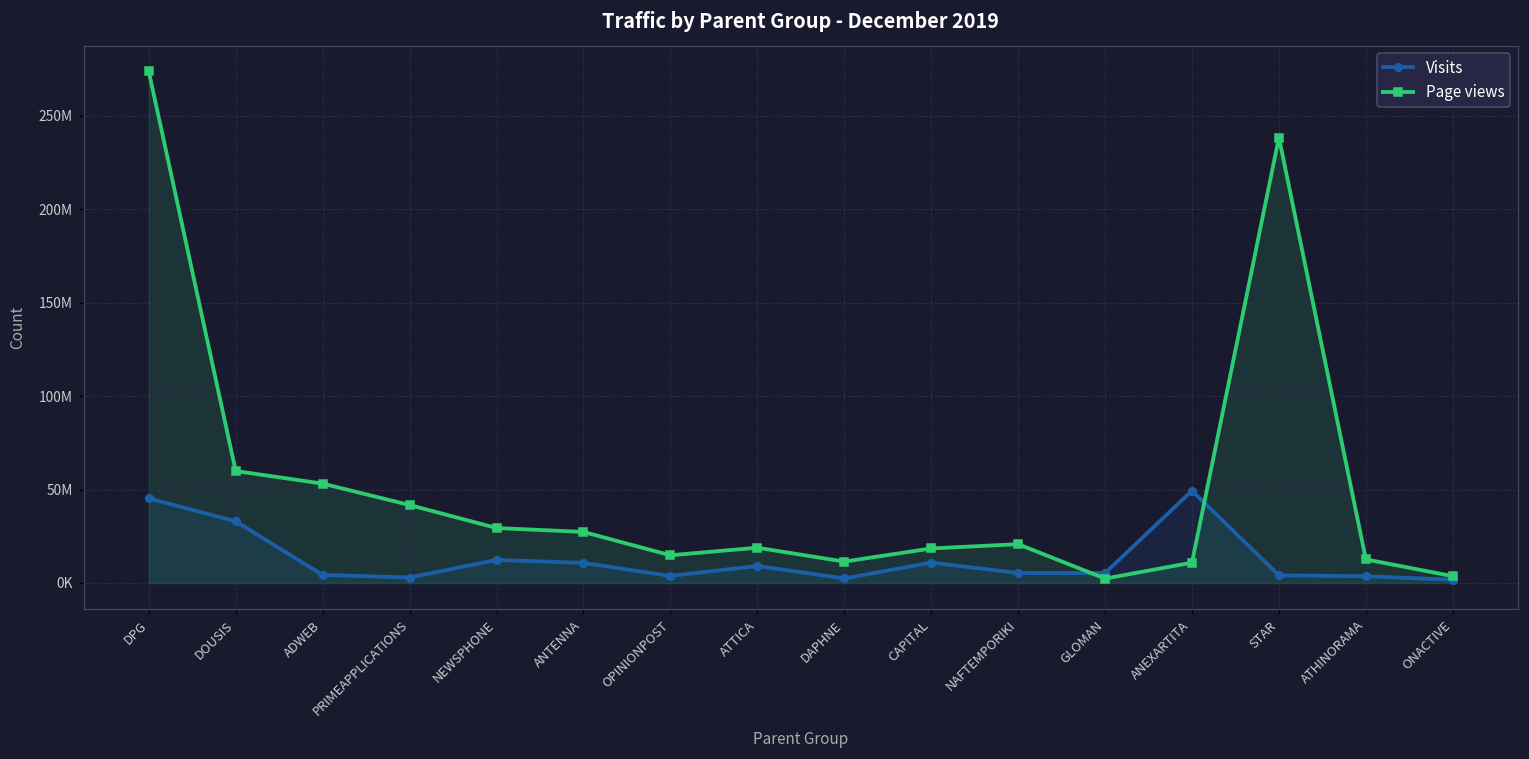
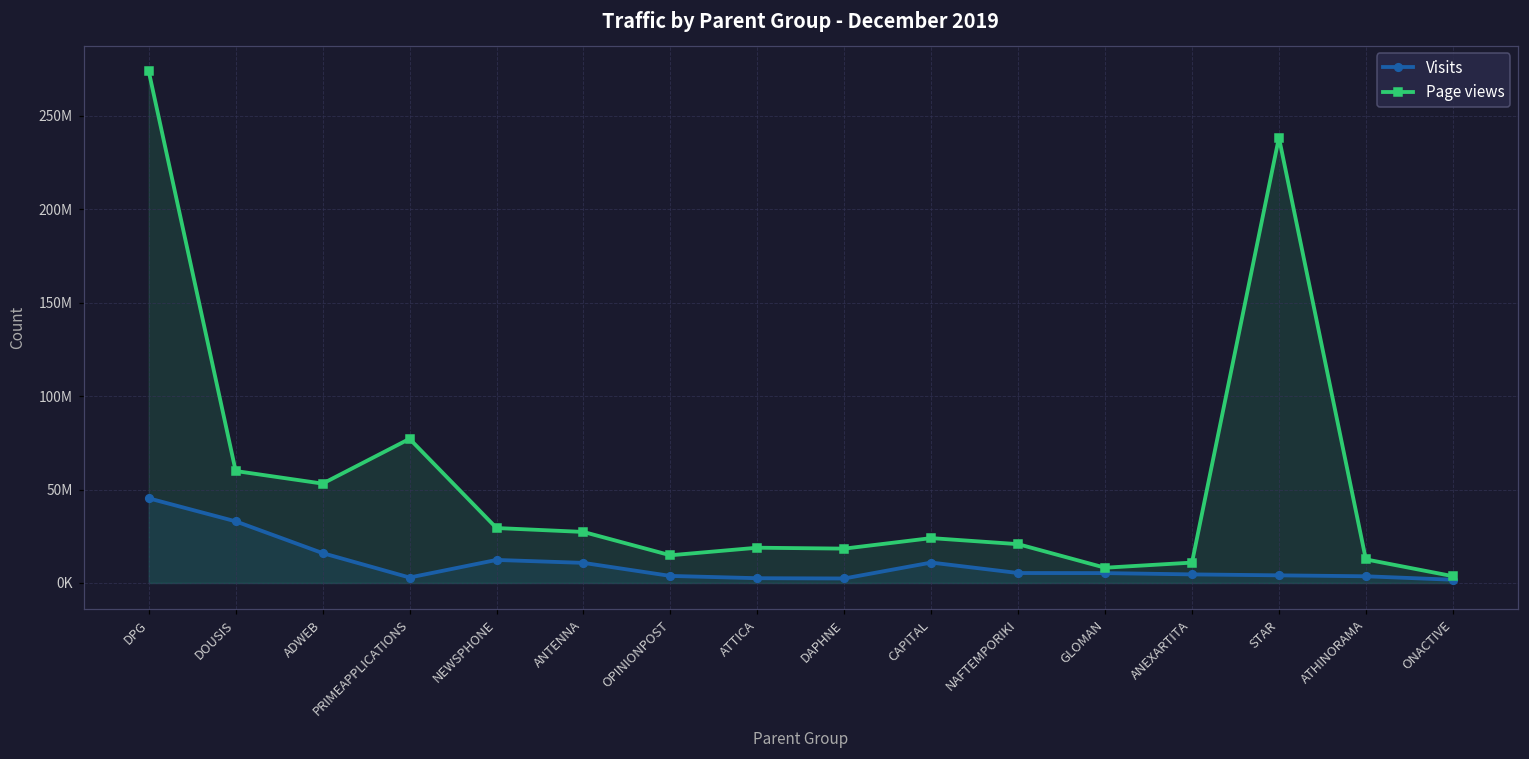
  {
    "Visits": {
      "DPG": 45000000,
      "DOUSIS": 33000000,
-     "ADWEB": 4000000,
+     "ADWEB": 16000000,
      "PRIMEAPPLICATIONS": 3000000,
      "NEWSPHONE": 12000000,
      "ANTENNA": 11000000,
      "OPINIONPOST": 4000000,
-     "ATTICA": 9000000,
+     "ATTICA": 3000000,
      "DAPHNE": 2000000,
      "CAPITAL": 11000000,
      "NAFTEMPORIKI": 5000000,
      "GLOMAN": 5000000,
-     "ANEXARTITA": 49000000,
+     "ANEXARTITA": 5000000,
      "STAR": 4000000,
      "ATHINORAMA": 4000000,
      "ONACTIVE": 2000000
    },
    "Page views": {
      "DPG": 274000000,
      "DOUSIS": 60000000,
      "ADWEB": 53000000,
-     "PRIMEAPPLICATIONS": 42000000,
+     "PRIMEAPPLICATIONS": 77000000,
      "NEWSPHONE": 29000000,
      "ANTENNA": 27000000,
      "OPINIONPOST": 15000000,
      "ATTICA": 19000000,
-     "DAPHNE": 11000000,
-     "CAPITAL": 18000000,
+     "DAPHNE": 18000000,
+     "CAPITAL": 24000000,
      "NAFTEMPORIKI": 21000000,
-     "GLOMAN": 2000000,
+     "GLOMAN": 8000000,
      "ANEXARTITA": 11000000,
      "STAR": 238000000,
      "ATHINORAMA": 13000000,
      "ONACTIVE": 4000000
    }
  }
